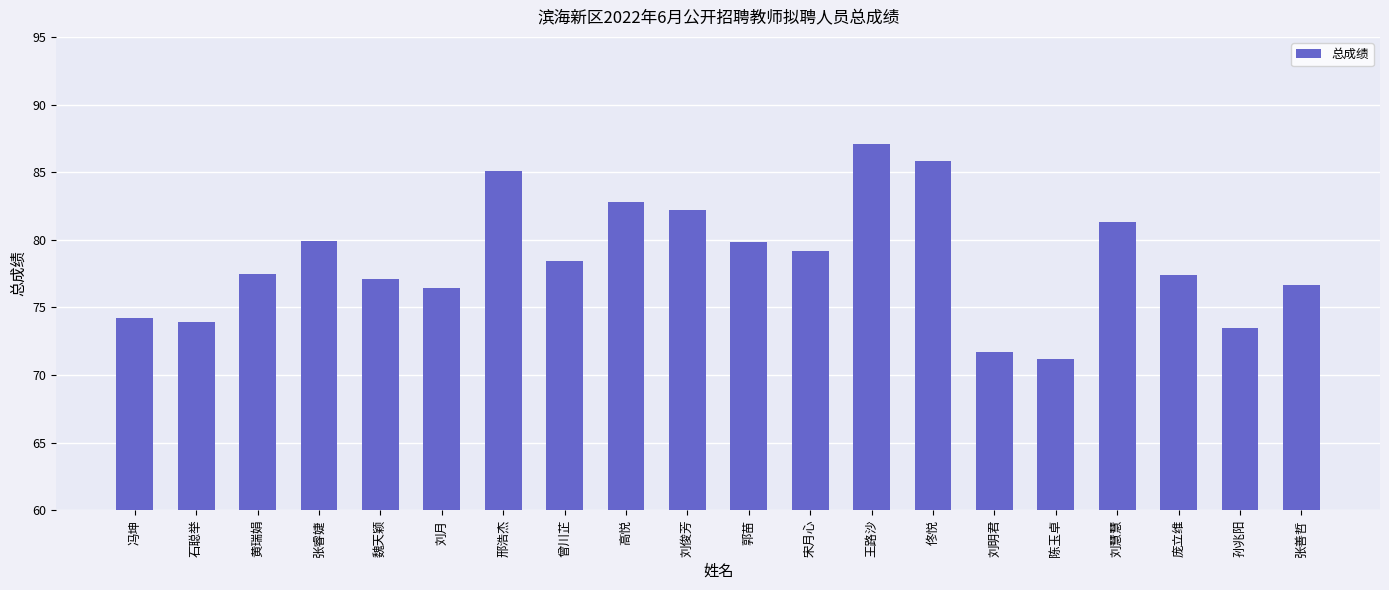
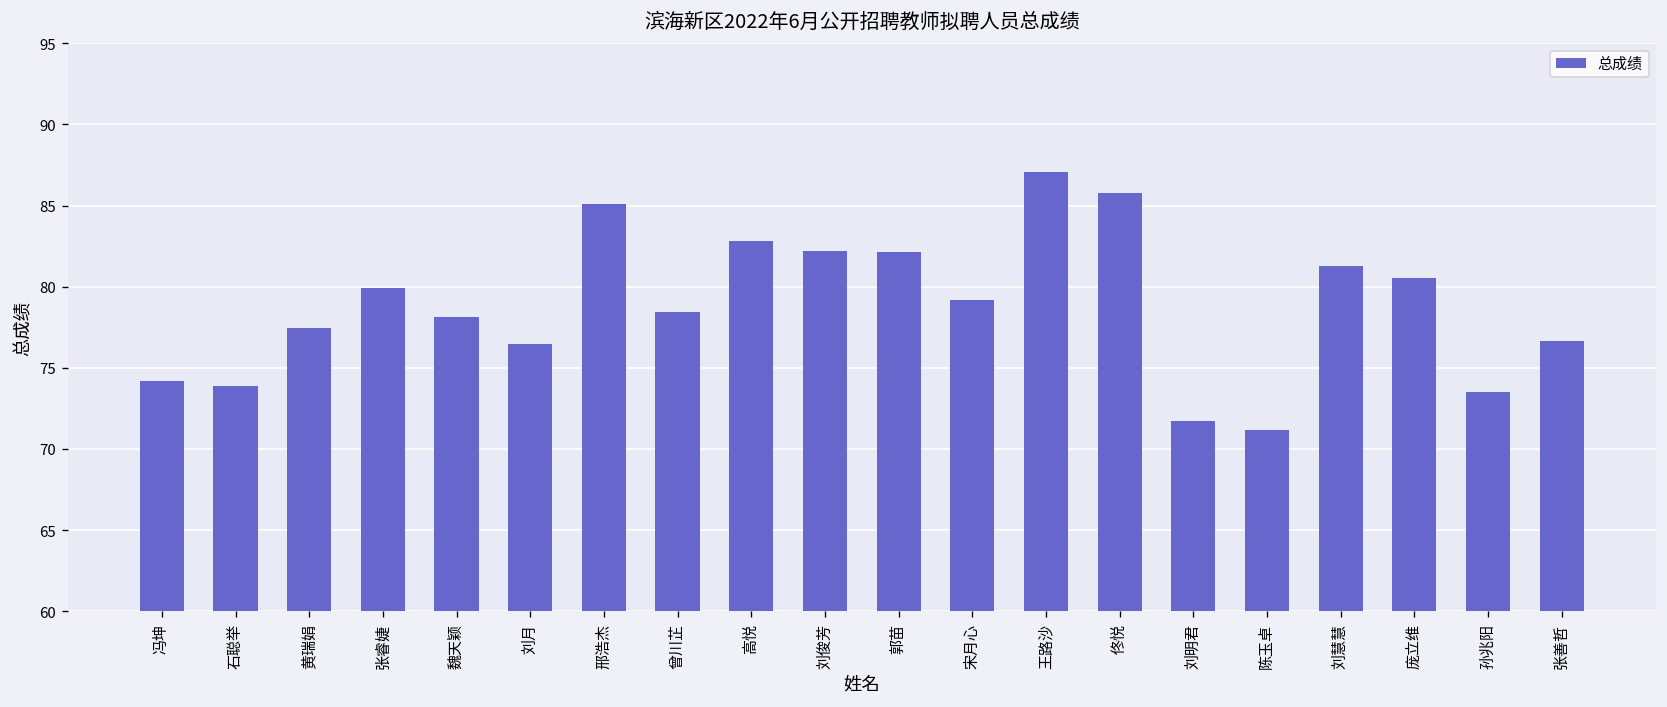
  {
    "冯坤": 74.2,
    "石聪举": 73.9,
    "黄瑞娟": 77.5,
    "张睿婕": 79.9,
-   "魏天颖": 77.1,
+   "魏天颖": 78.2,
    "刘月": 76.5,
    "邢浩杰": 85.1,
    "曾川芷": 78.5,
    "高悦": 82.8,
    "刘俊芳": 82.2,
-   "郭苗": 79.9,
+   "郭苗": 82.1,
    "宋月心": 79.2,
    "王路沙": 87.1,
    "佟悦": 85.8,
    "刘明君": 71.7,
    "陈玉卓": 71.2,
    "刘慧慧": 81.3,
-   "庞立维": 77.4,
+   "庞立维": 80.6,
    "孙兆阳": 73.5,
    "张善哲": 76.7
  }
